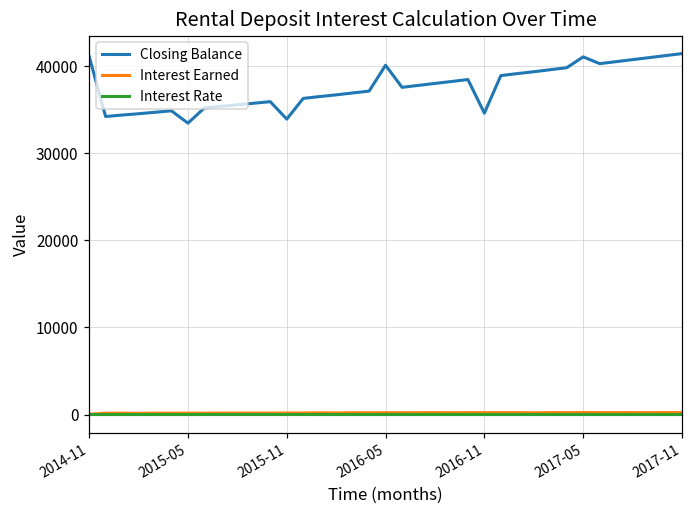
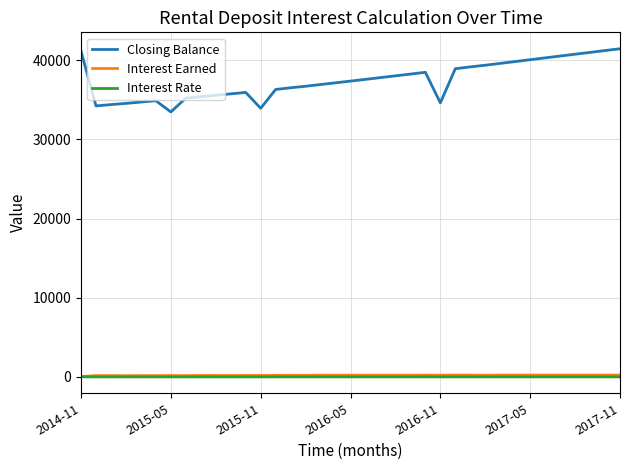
  {
    "Closing Balance": {
      "2014-11": 41000,
      "2015-05": 33000,
      "2015-11": 34000,
-     "2016-05": 40000,
+     "2016-05": 37000,
      "2016-11": 35000,
-     "2017-05": 41000,
+     "2017-05": 40000,
      "2017-11": 41000
    }
  }
